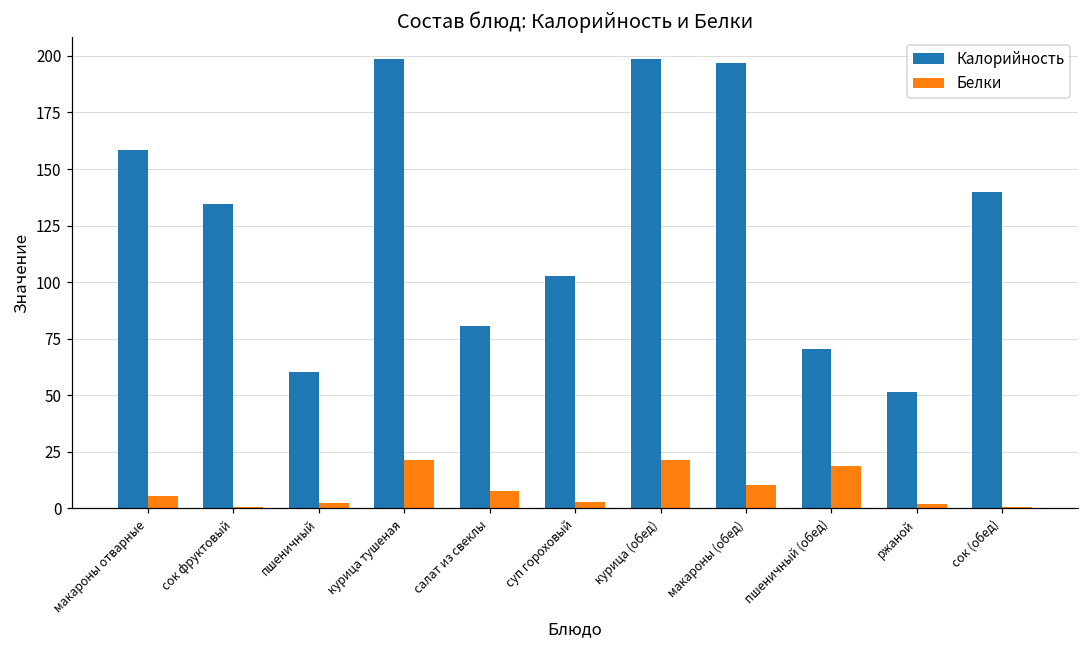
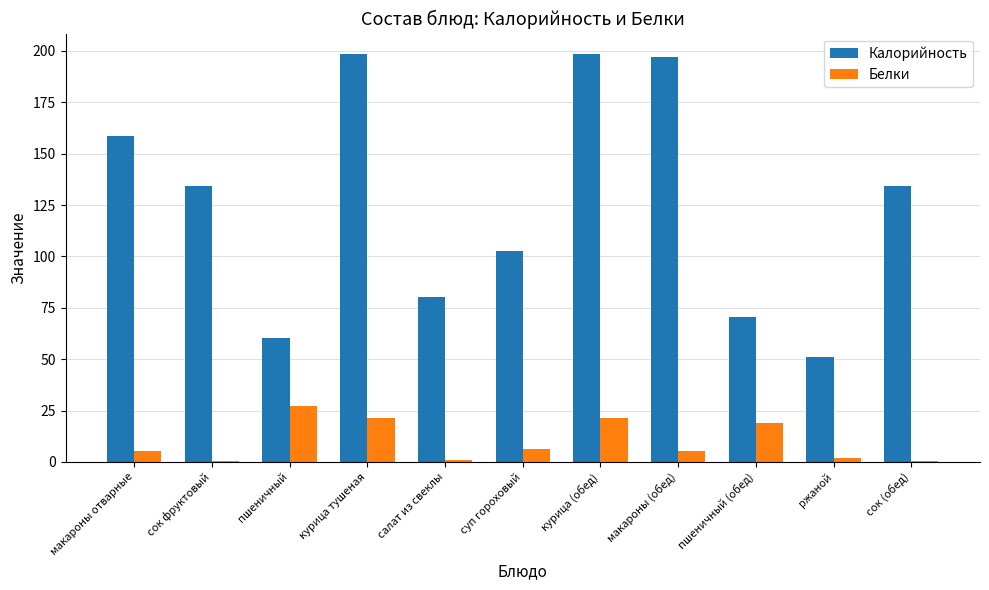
  {
    "Калорийность": {
      "макароны отварные": 159,
      "сок фруктовый": 134,
      "пшеничный": 60,
      "курица тушеная": 199,
      "салат из свеклы": 80,
      "суп гороховый": 103,
      "курица (обед)": 199,
      "макароны (обед)": 197,
      "пшеничный (обед)": 70,
      "ржаной": 51,
-     "сок (обед)": 140
+     "сок (обед)": 134
    },
    "Белки": {
      "макароны отварные": 5,
-     "пшеничный": 2,
+     "пшеничный": 27,
      "курица тушеная": 21,
-     "салат из свеклы": 7,
-     "суп гороховый": 3,
+     "салат из свеклы": 1,
+     "суп гороховый": 7,
      "курица (обед)": 21,
-     "макароны (обед)": 10,
+     "макароны (обед)": 5,
      "пшеничный (обед)": 19,
      "ржаной": 2
    }
  }
